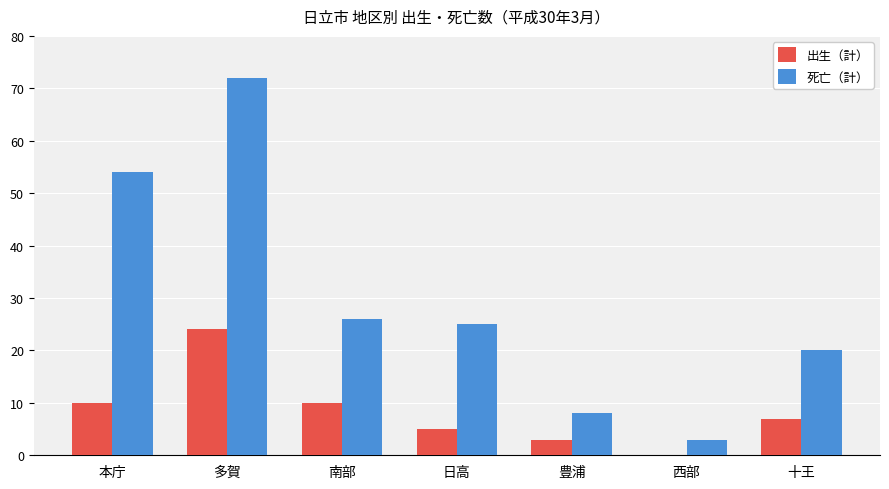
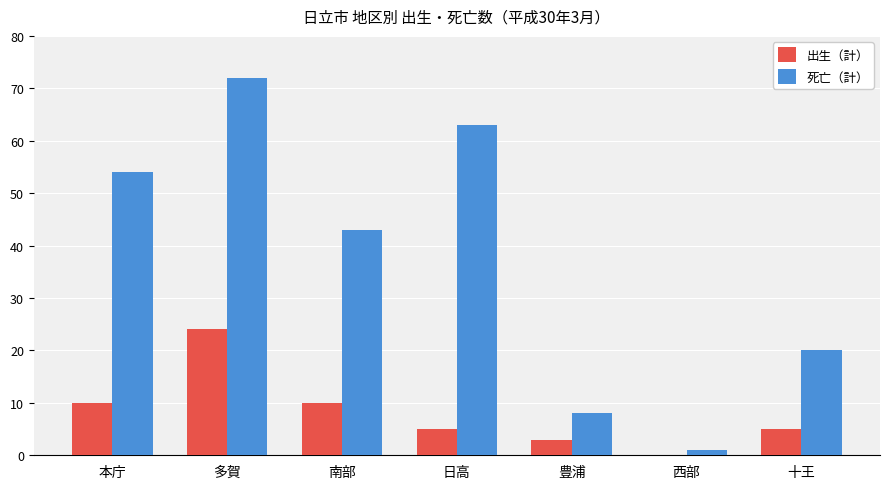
  {
    "出生（計）": {
      "本庁": 10,
      "多賀": 24,
      "南部": 10,
      "日高": 5,
      "豊浦": 3,
      "西部": 0,
-     "十王": 7
+     "十王": 5
    },
    "死亡（計）": {
      "本庁": 54,
      "多賀": 72,
-     "南部": 26,
-     "日高": 25,
+     "南部": 43,
+     "日高": 63,
      "豊浦": 8,
-     "西部": 3,
+     "西部": 1,
      "十王": 20
    }
  }
